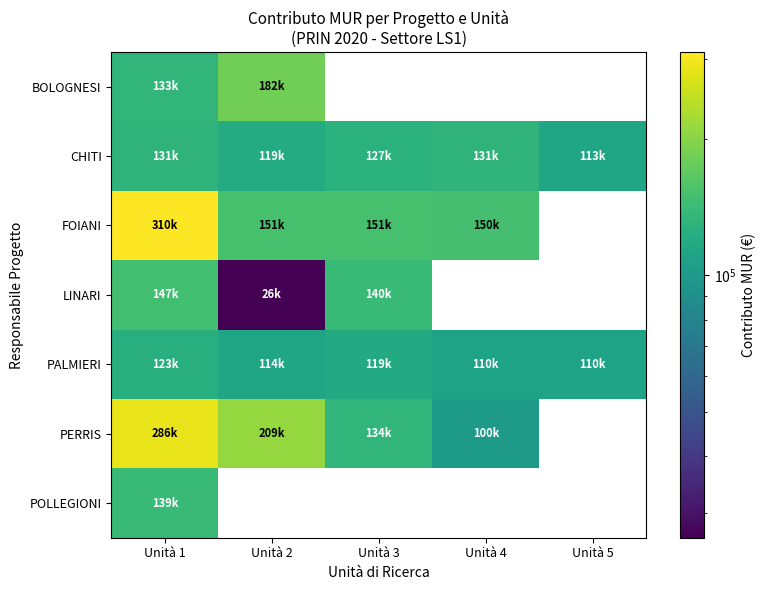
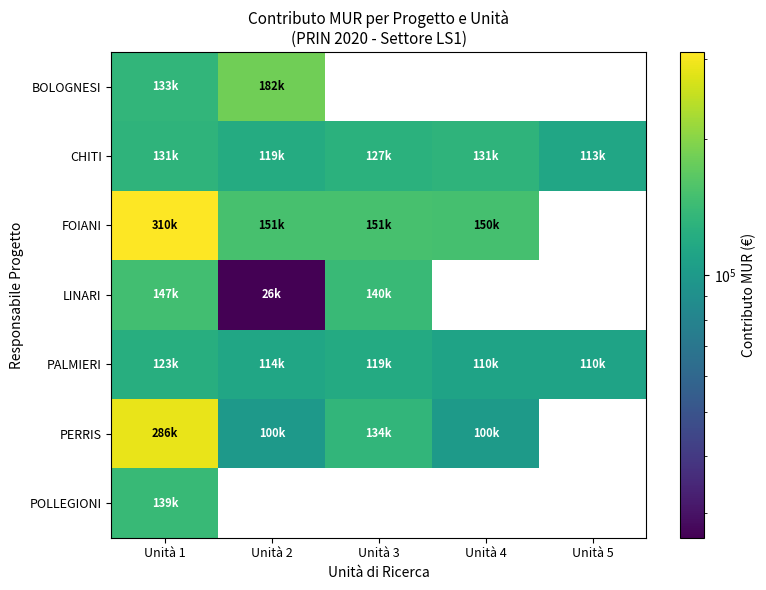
  {
    "BOLOGNESI": {
      "Unità 1": "133k",
      "Unità 2": "182k"
    },
    "CHITI": {
      "Unità 1": "131k",
      "Unità 2": "119k",
      "Unità 3": "127k",
      "Unità 4": "131k",
      "Unità 5": "113k"
    },
    "FOIANI": {
      "Unità 1": "310k",
      "Unità 2": "151k",
      "Unità 3": "151k",
      "Unità 4": "150k"
    },
    "LINARI": {
      "Unità 1": "147k",
      "Unità 2": "26k",
      "Unità 3": "140k"
    },
    "PALMIERI": {
      "Unità 1": "123k",
      "Unità 2": "114k",
      "Unità 3": "119k",
      "Unità 4": "110k",
      "Unità 5": "110k"
    },
    "PERRIS": {
      "Unità 1": "286k",
-     "Unità 2": "209k",
+     "Unità 2": "100k",
      "Unità 3": "134k",
      "Unità 4": "100k"
    },
    "POLLEGIONI": {
      "Unità 1": "139k"
    }
  }
